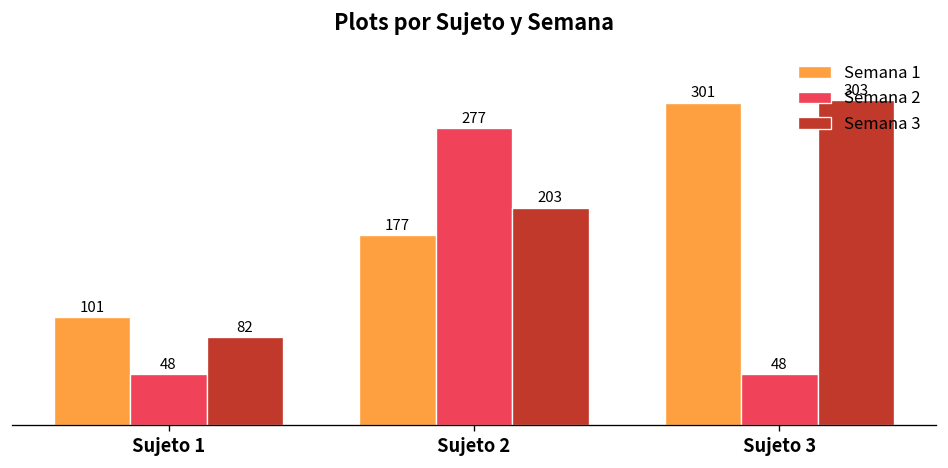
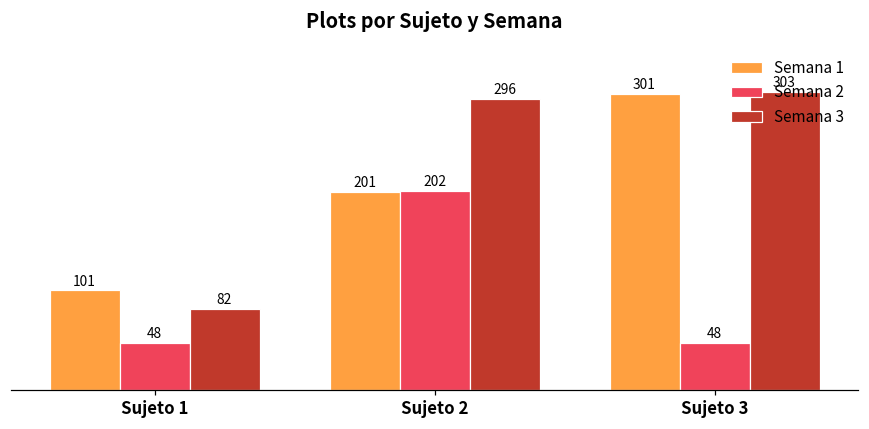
  {
    "Semana 1": {
      "Sujeto 1": 101,
-     "Sujeto 2": 177,
+     "Sujeto 2": 201,
      "Sujeto 3": 301
    },
    "Semana 2": {
      "Sujeto 1": 48,
-     "Sujeto 2": 277,
+     "Sujeto 2": 202,
      "Sujeto 3": 48
    },
    "Semana 3": {
      "Sujeto 1": 82,
-     "Sujeto 2": 203,
+     "Sujeto 2": 296,
      "Sujeto 3": 303
    }
  }
